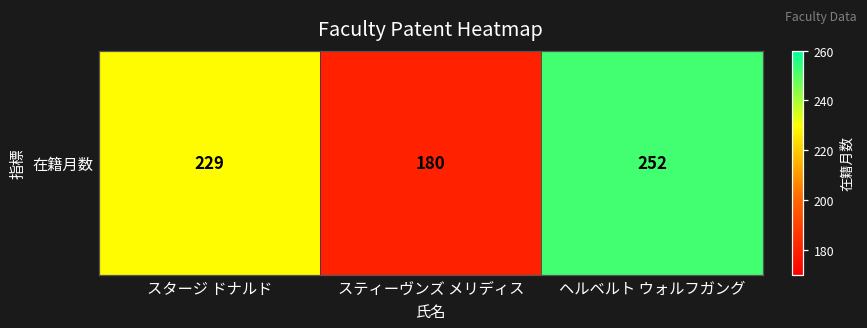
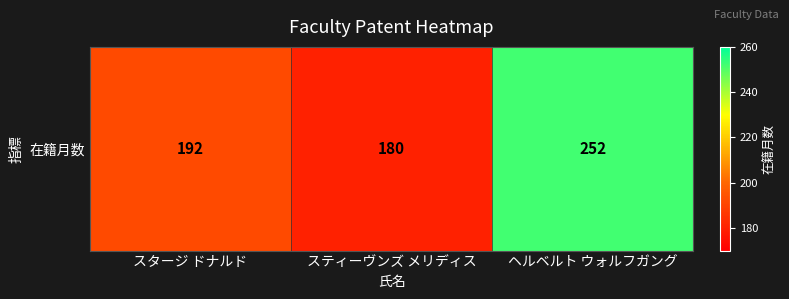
  {
    "在籍月数": {
-     "スタージ ドナルド": 229,
+     "スタージ ドナルド": 192,
      "スティーヴンズ メリディス": 180,
      "ヘルベルト ウォルフガング": 252
    }
  }
